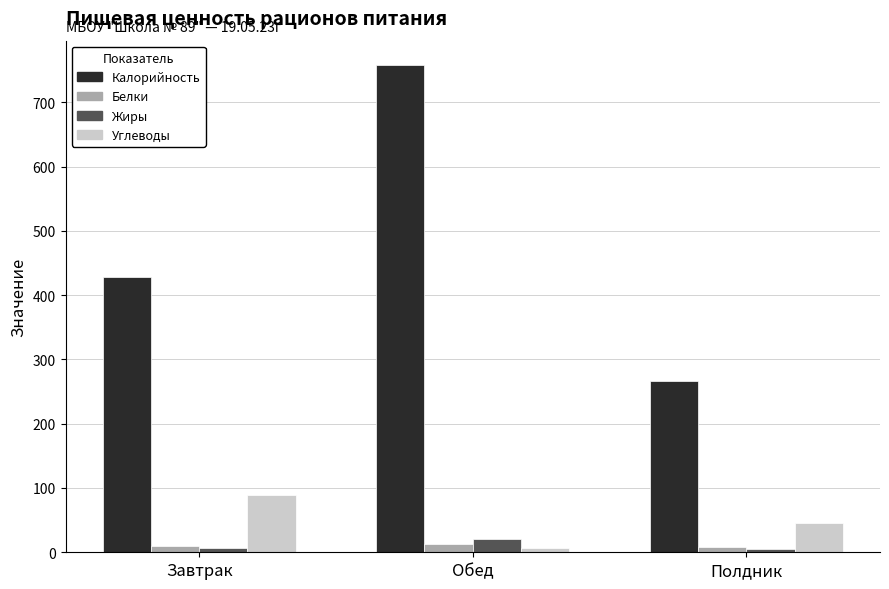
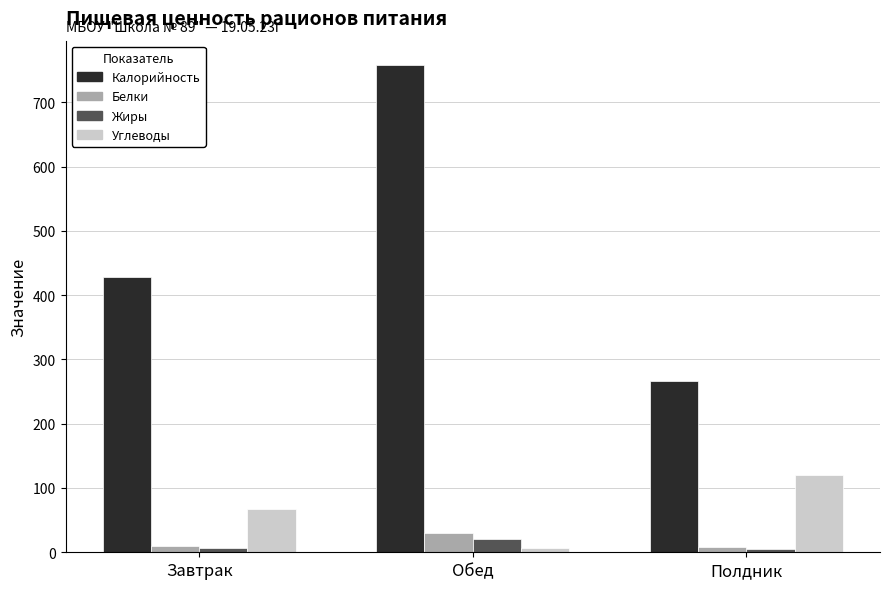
  {
    "Калорийность": {
      "Завтрак": 430,
      "Обед": 760,
      "Полдник": 270
    },
    "Белки": {
      "Завтрак": 10,
-     "Обед": 10,
+     "Обед": 30,
      "Полдник": 10
    },
    "Жиры": {
      "Завтрак": 10,
      "Обед": 20,
      "Полдник": 10
    },
    "Углеводы": {
-     "Завтрак": 90,
+     "Завтрак": 70,
      "Обед": 10,
-     "Полдник": 50
+     "Полдник": 120
    }
  }
